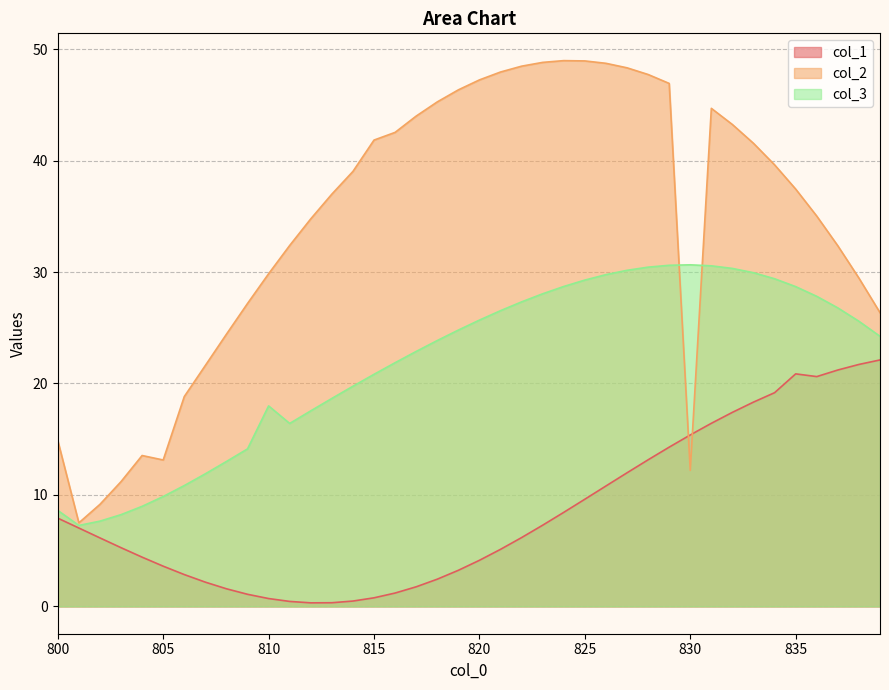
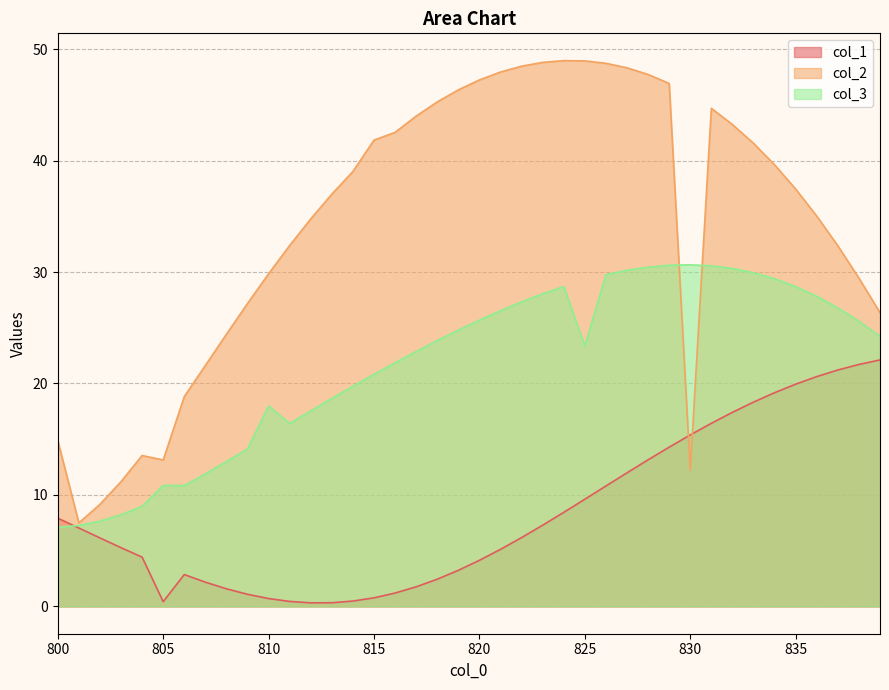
  {
    "col_1": {
      "800": 7.9,
-     "805": 3.6,
+     "805": 0.4,
      "810": 0.7,
      "815": 0.8,
      "820": 4.1,
      "825": 9.6,
      "830": 15.4,
-     "835": 20.9
+     "835": 19.9
    },
    "col_2": {
      "800": 14.9,
      "805": 13.1,
      "810": 29.8,
      "815": 41.8,
      "820": 47.2,
      "825": 48.9,
      "830": 12.2,
      "835": 37.4
    },
    "col_3": {
-     "800": 8.6,
-     "805": 9.9,
+     "800": 7.1,
+     "805": 10.9,
      "810": 18.0,
      "815": 20.8,
      "820": 25.7,
-     "825": 29.3,
+     "825": 23.4,
      "830": 30.6,
      "835": 28.7
    }
  }
